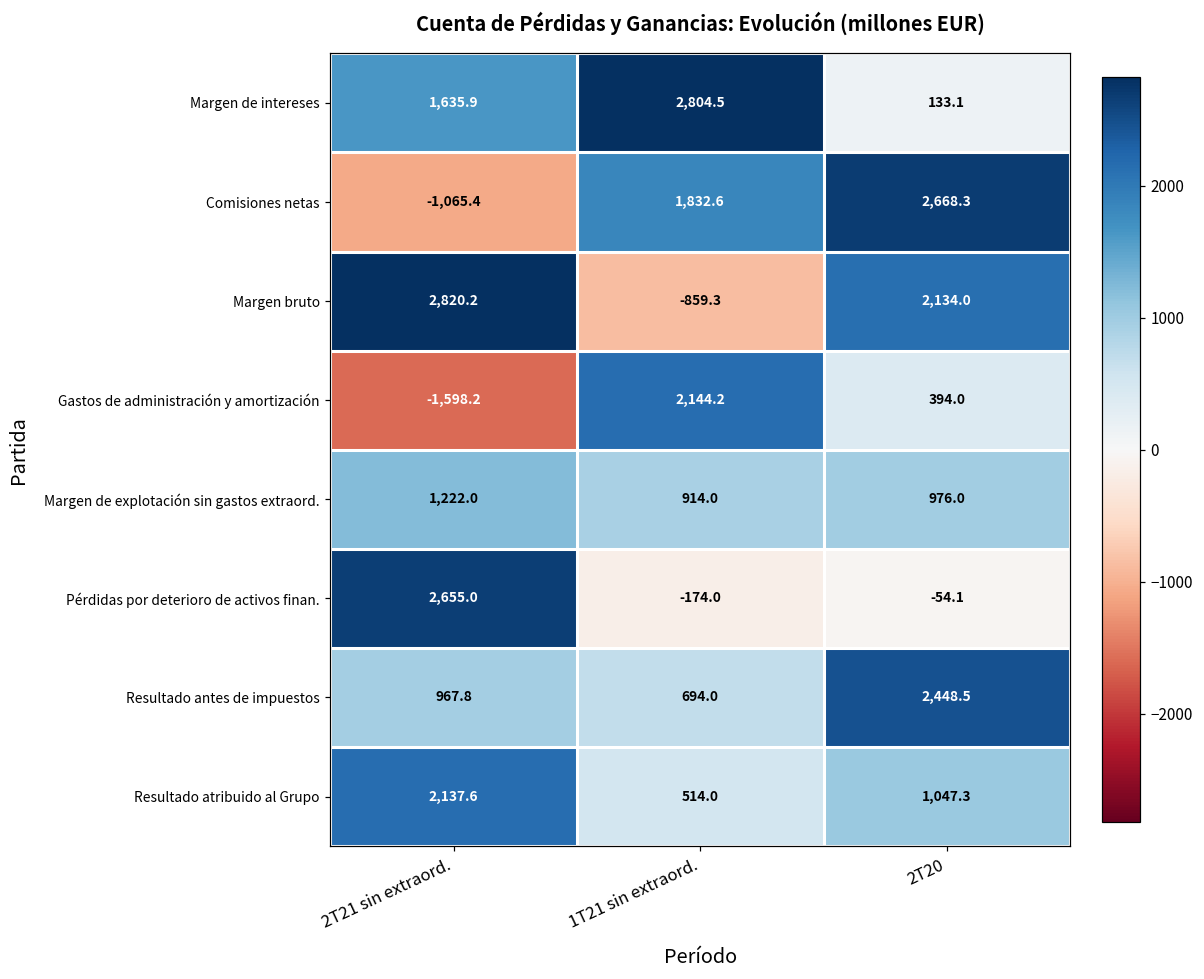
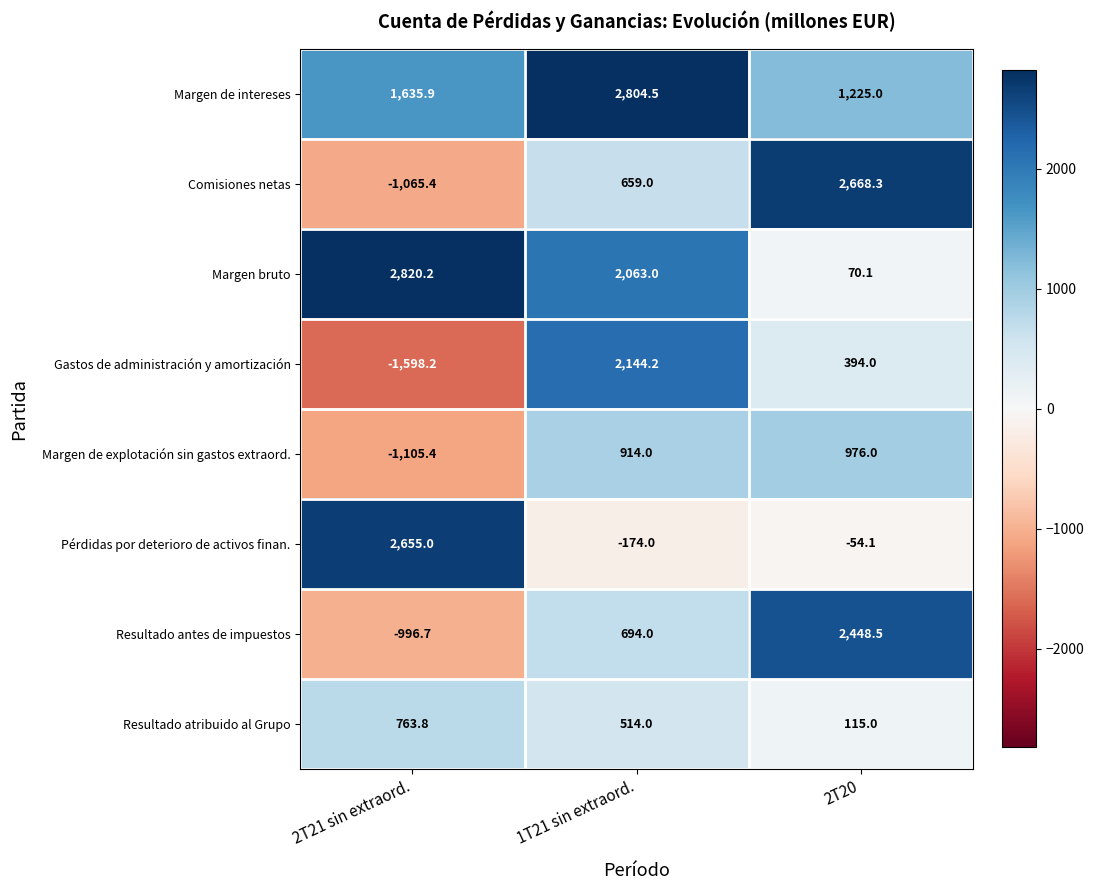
  {
    "Margen de intereses": {
      "2T21 sin extraord.": "1,635.9",
      "1T21 sin extraord.": "2,804.5",
-     "2T20": "133.1"
+     "2T20": "1,225.0"
    },
    "Comisiones netas": {
      "2T21 sin extraord.": "-1,065.4",
-     "1T21 sin extraord.": "1,832.6",
+     "1T21 sin extraord.": "659.0",
      "2T20": "2,668.3"
    },
    "Margen bruto": {
      "2T21 sin extraord.": "2,820.2",
-     "1T21 sin extraord.": "-859.3",
-     "2T20": "2,134.0"
+     "1T21 sin extraord.": "2,063.0",
+     "2T20": "70.1"
    },
    "Gastos de administración y amortización": {
      "2T21 sin extraord.": "-1,598.2",
      "1T21 sin extraord.": "2,144.2",
      "2T20": "394.0"
    },
    "Margen de explotación sin gastos extraord.": {
-     "2T21 sin extraord.": "1,222.0",
+     "2T21 sin extraord.": "-1,105.4",
      "1T21 sin extraord.": "914.0",
      "2T20": "976.0"
    },
    "Pérdidas por deterioro de activos finan.": {
      "2T21 sin extraord.": "2,655.0",
      "1T21 sin extraord.": "-174.0",
      "2T20": "-54.1"
    },
    "Resultado antes de impuestos": {
-     "2T21 sin extraord.": "967.8",
+     "2T21 sin extraord.": "-996.7",
      "1T21 sin extraord.": "694.0",
      "2T20": "2,448.5"
    },
    "Resultado atribuido al Grupo": {
-     "2T21 sin extraord.": "2,137.6",
+     "2T21 sin extraord.": "763.8",
      "1T21 sin extraord.": "514.0",
-     "2T20": "1,047.3"
+     "2T20": "115.0"
    }
  }
